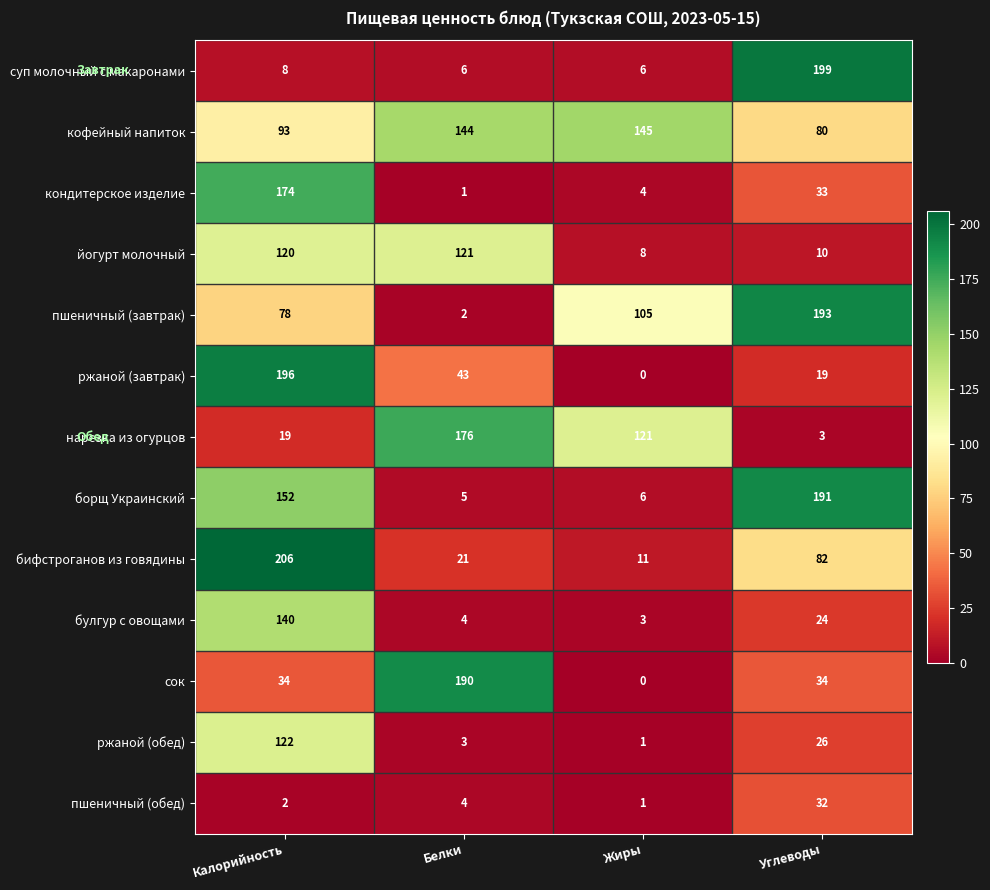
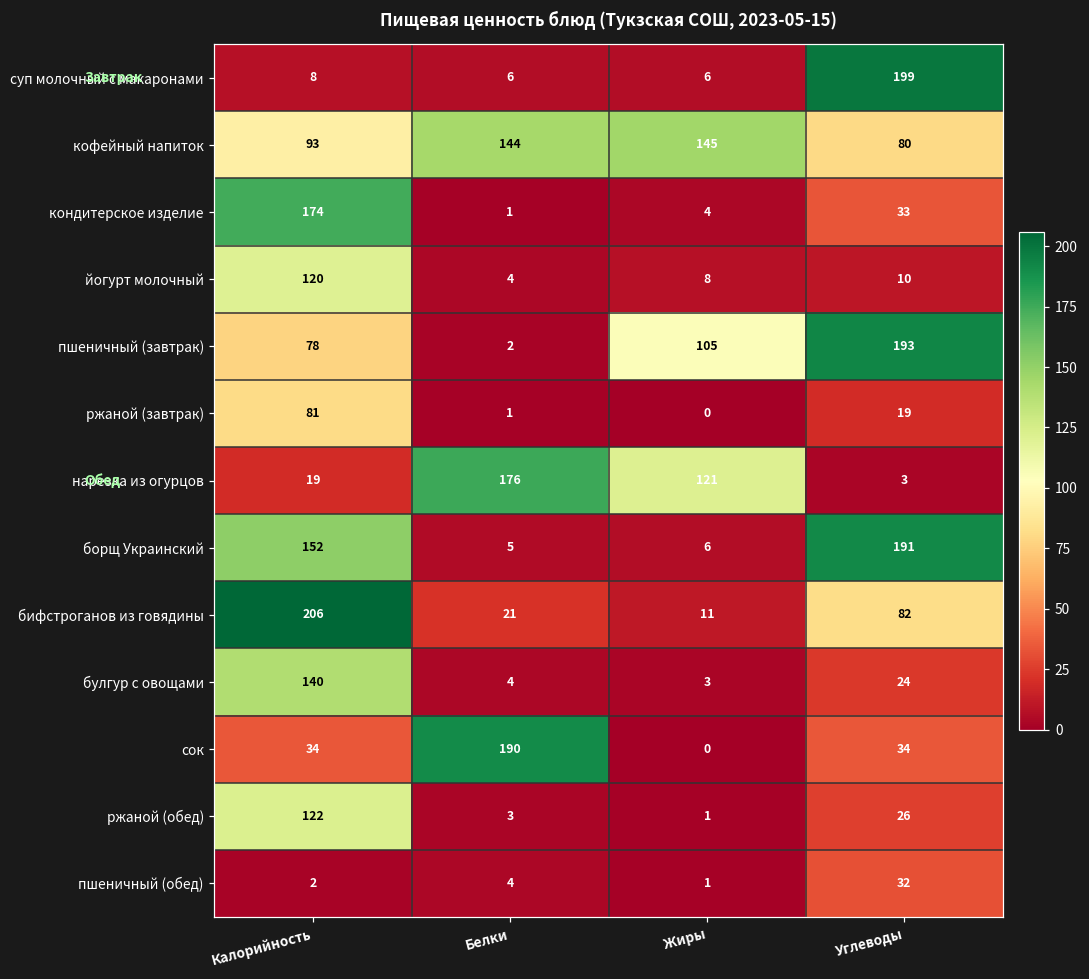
  {
    "суп молочный с макаронами": {
      "Калорийность": 8,
      "Белки": 6,
      "Жиры": 6,
      "Углеводы": 199
    },
    "кофейный напиток": {
      "Калорийность": 93,
      "Белки": 144,
      "Жиры": 145,
      "Углеводы": 80
    },
    "кондитерское изделие": {
      "Калорийность": 174,
      "Белки": 1,
      "Жиры": 4,
      "Углеводы": 33
    },
    "йогурт молочный": {
      "Калорийность": 120,
-     "Белки": 121,
+     "Белки": 4,
      "Жиры": 8,
      "Углеводы": 10
    },
    "пшеничный (завтрак)": {
      "Калорийность": 78,
      "Белки": 2,
      "Жиры": 105,
      "Углеводы": 193
    },
    "ржаной (завтрак)": {
-     "Калорийность": 196,
-     "Белки": 43,
+     "Калорийность": 81,
+     "Белки": 1,
      "Жиры": 0,
      "Углеводы": 19
    },
    "нарезка из огурцов": {
      "Калорийность": 19,
      "Белки": 176,
      "Жиры": 121,
      "Углеводы": 3
    },
    "борщ Украинский": {
      "Калорийность": 152,
      "Белки": 5,
      "Жиры": 6,
      "Углеводы": 191
    },
    "бифстроганов из говядины": {
      "Калорийность": 206,
      "Белки": 21,
      "Жиры": 11,
      "Углеводы": 82
    },
    "булгур с овощами": {
      "Калорийность": 140,
      "Белки": 4,
      "Жиры": 3,
      "Углеводы": 24
    },
    "сок": {
      "Калорийность": 34,
      "Белки": 190,
      "Жиры": 0,
      "Углеводы": 34
    },
    "ржаной (обед)": {
      "Калорийность": 122,
      "Белки": 3,
      "Жиры": 1,
      "Углеводы": 26
    },
    "пшеничный (обед)": {
      "Калорийность": 2,
      "Белки": 4,
      "Жиры": 1,
      "Углеводы": 32
    }
  }
